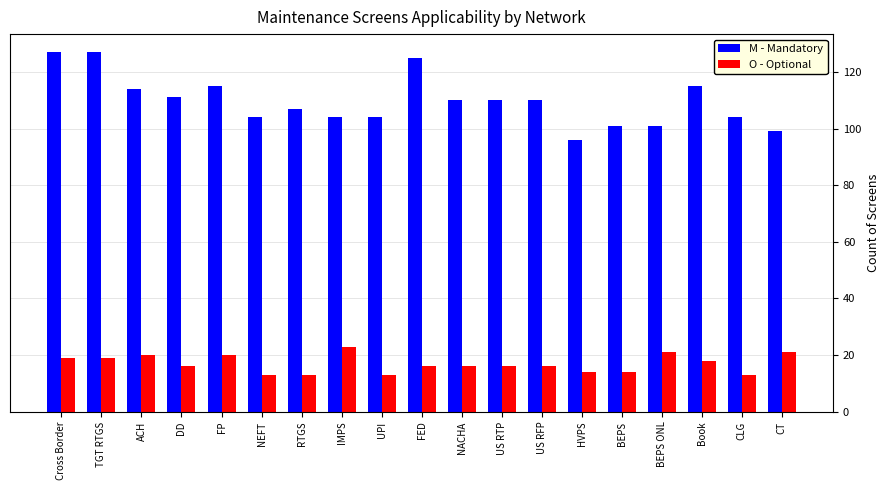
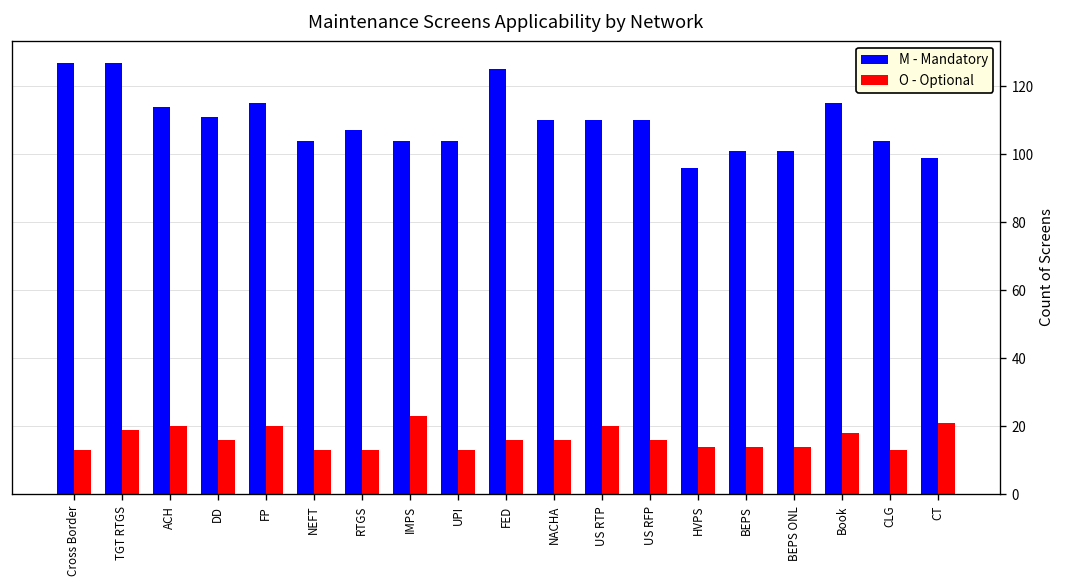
  {
    "M - Mandatory": {
      "Cross Border": 127,
      "TGT RTGS": 127,
      "ACH": 114,
      "DD": 111,
      "FP": 115,
      "NEFT": 104,
      "RTGS": 107,
      "IMPS": 104,
      "UPI": 104,
      "FED": 125,
      "NACHA": 110,
      "US RTP": 110,
      "US RFP": 110,
      "HVPS": 96,
      "BEPS": 101,
      "BEPS ONL": 101,
      "Book": 115,
      "CLG": 104,
      "CT": 99
    },
    "O - Optional": {
-     "Cross Border": 19,
+     "Cross Border": 13,
      "TGT RTGS": 19,
      "ACH": 20,
      "DD": 16,
      "FP": 20,
      "NEFT": 13,
      "RTGS": 13,
      "IMPS": 23,
      "UPI": 13,
      "FED": 16,
      "NACHA": 16,
-     "US RTP": 16,
+     "US RTP": 20,
      "US RFP": 16,
      "HVPS": 14,
      "BEPS": 14,
-     "BEPS ONL": 21,
+     "BEPS ONL": 14,
      "Book": 18,
      "CLG": 13,
      "CT": 21
    }
  }
